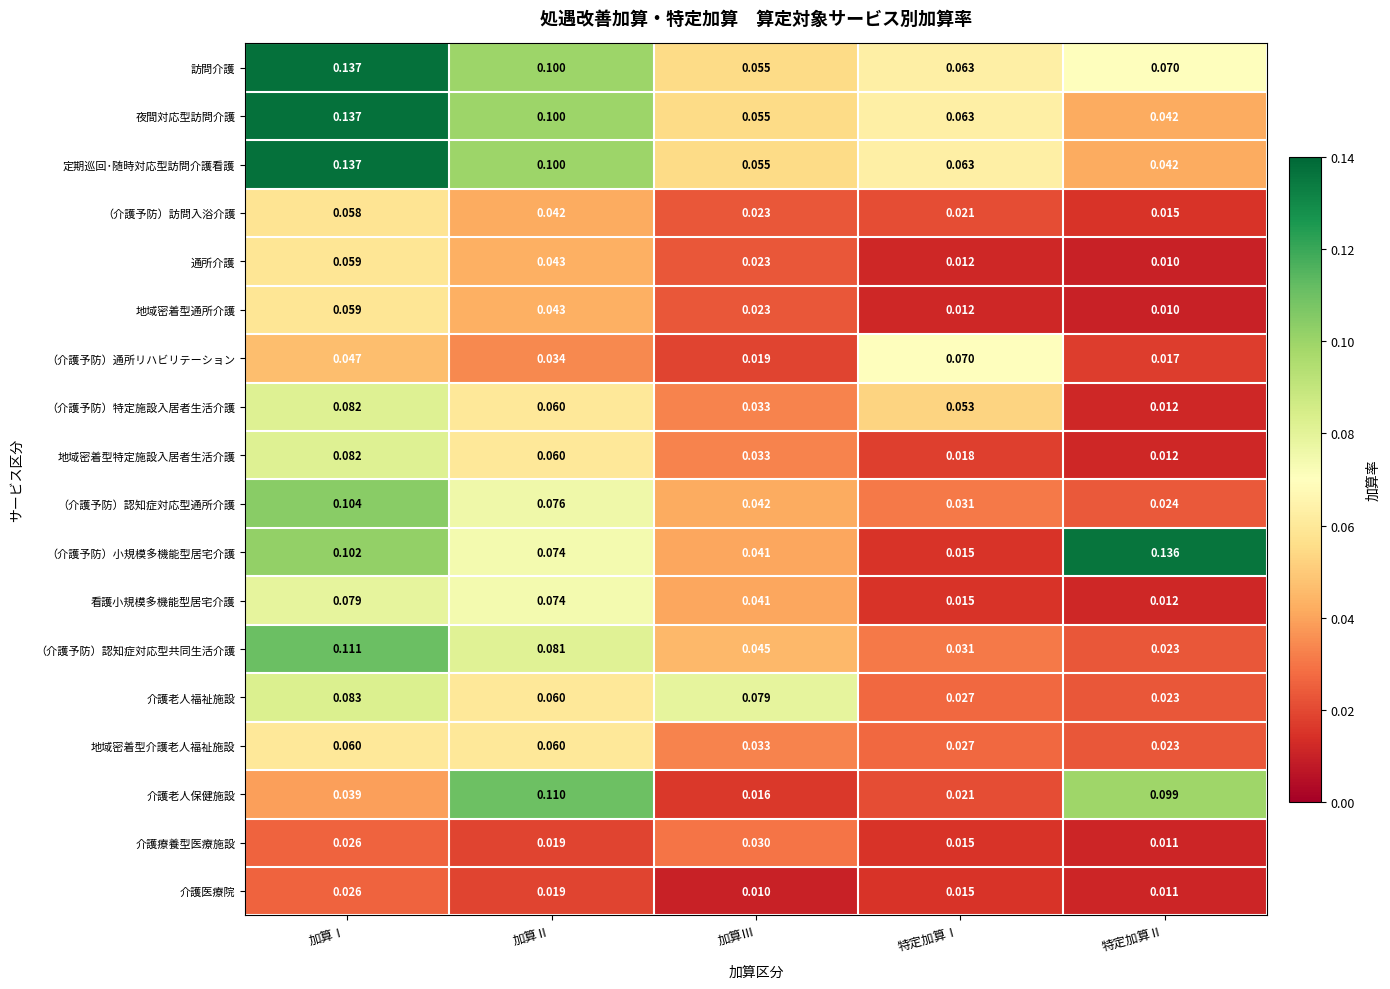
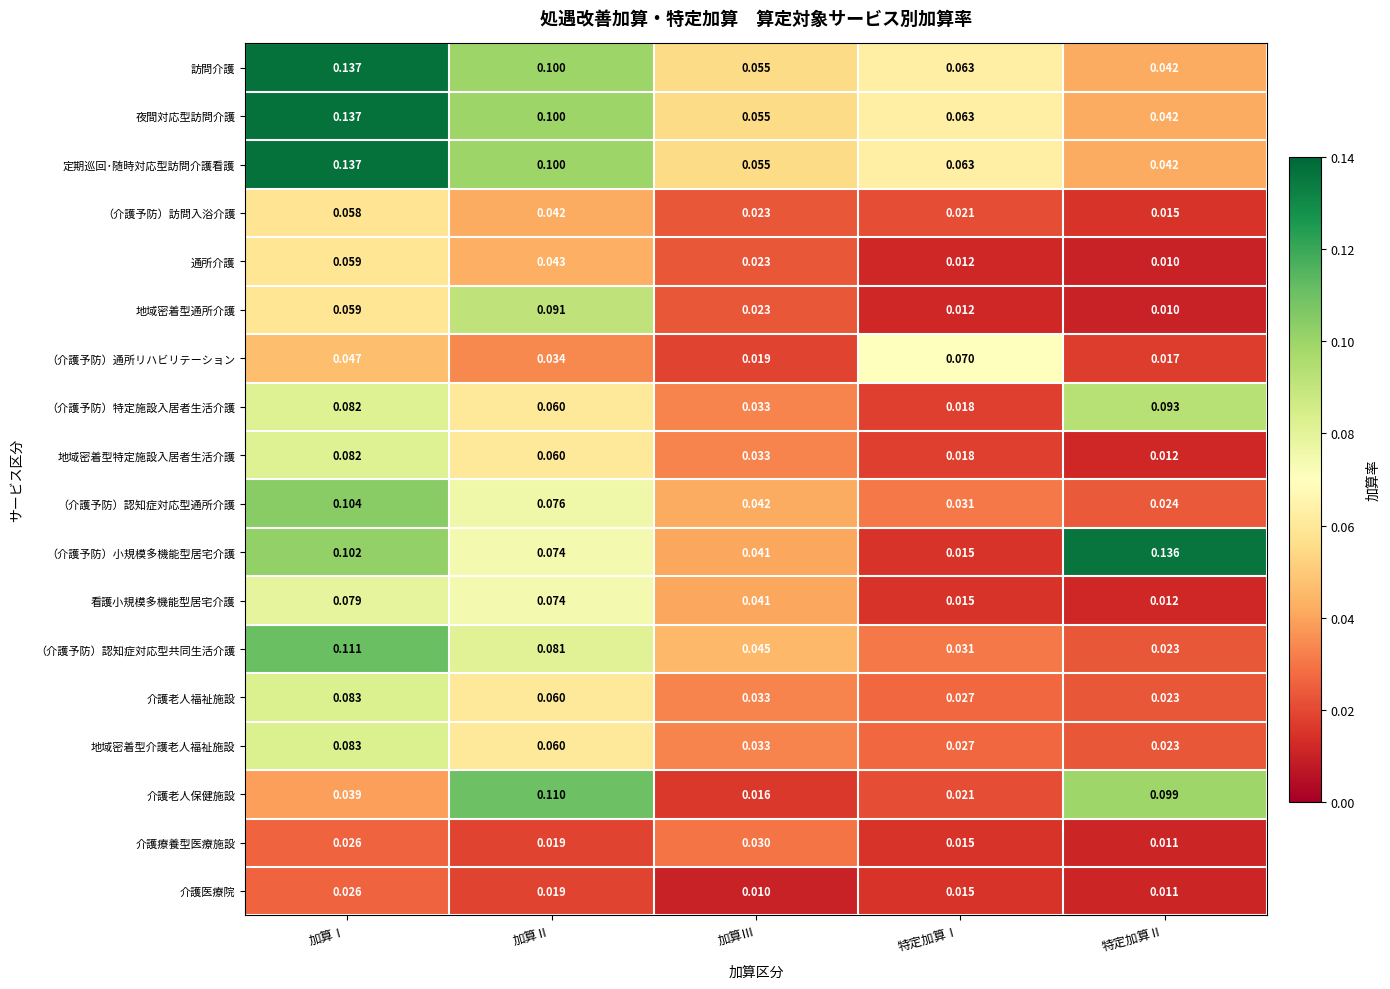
  {
    "訪問介護": {
      "加算Ⅰ": 0.137,
      "加算Ⅱ": 0.100,
      "加算Ⅲ": 0.055,
      "特定加算Ⅰ": 0.063,
-     "特定加算Ⅱ": 0.070
+     "特定加算Ⅱ": 0.042
    },
    "夜間対応型訪問介護": {
      "加算Ⅰ": 0.137,
      "加算Ⅱ": 0.100,
      "加算Ⅲ": 0.055,
      "特定加算Ⅰ": 0.063,
      "特定加算Ⅱ": 0.042
    },
    "定期巡回･随時対応型訪問介護看護": {
      "加算Ⅰ": 0.137,
      "加算Ⅱ": 0.100,
      "加算Ⅲ": 0.055,
      "特定加算Ⅰ": 0.063,
      "特定加算Ⅱ": 0.042
    },
    "（介護予防）訪問入浴介護": {
      "加算Ⅰ": 0.058,
      "加算Ⅱ": 0.042,
      "加算Ⅲ": 0.023,
      "特定加算Ⅰ": 0.021,
      "特定加算Ⅱ": 0.015
    },
    "通所介護": {
      "加算Ⅰ": 0.059,
      "加算Ⅱ": 0.043,
      "加算Ⅲ": 0.023,
      "特定加算Ⅰ": 0.012,
      "特定加算Ⅱ": 0.010
    },
    "地域密着型通所介護": {
      "加算Ⅰ": 0.059,
-     "加算Ⅱ": 0.043,
+     "加算Ⅱ": 0.091,
      "加算Ⅲ": 0.023,
      "特定加算Ⅰ": 0.012,
      "特定加算Ⅱ": 0.010
    },
    "（介護予防）通所リハビリテーション": {
      "加算Ⅰ": 0.047,
      "加算Ⅱ": 0.034,
      "加算Ⅲ": 0.019,
      "特定加算Ⅰ": 0.070,
      "特定加算Ⅱ": 0.017
    },
    "（介護予防）特定施設入居者生活介護": {
      "加算Ⅰ": 0.082,
      "加算Ⅱ": 0.060,
      "加算Ⅲ": 0.033,
-     "特定加算Ⅰ": 0.053,
-     "特定加算Ⅱ": 0.012
+     "特定加算Ⅰ": 0.018,
+     "特定加算Ⅱ": 0.093
    },
    "地域密着型特定施設入居者生活介護": {
      "加算Ⅰ": 0.082,
      "加算Ⅱ": 0.060,
      "加算Ⅲ": 0.033,
      "特定加算Ⅰ": 0.018,
      "特定加算Ⅱ": 0.012
    },
    "（介護予防）認知症対応型通所介護": {
      "加算Ⅰ": 0.104,
      "加算Ⅱ": 0.076,
      "加算Ⅲ": 0.042,
      "特定加算Ⅰ": 0.031,
      "特定加算Ⅱ": 0.024
    },
    "（介護予防）小規模多機能型居宅介護": {
      "加算Ⅰ": 0.102,
      "加算Ⅱ": 0.074,
      "加算Ⅲ": 0.041,
      "特定加算Ⅰ": 0.015,
      "特定加算Ⅱ": 0.136
    },
    "看護小規模多機能型居宅介護": {
      "加算Ⅰ": 0.079,
      "加算Ⅱ": 0.074,
      "加算Ⅲ": 0.041,
      "特定加算Ⅰ": 0.015,
      "特定加算Ⅱ": 0.012
    },
    "（介護予防）認知症対応型共同生活介護": {
      "加算Ⅰ": 0.111,
      "加算Ⅱ": 0.081,
      "加算Ⅲ": 0.045,
      "特定加算Ⅰ": 0.031,
      "特定加算Ⅱ": 0.023
    },
    "介護老人福祉施設": {
      "加算Ⅰ": 0.083,
      "加算Ⅱ": 0.060,
-     "加算Ⅲ": 0.079,
+     "加算Ⅲ": 0.033,
      "特定加算Ⅰ": 0.027,
      "特定加算Ⅱ": 0.023
    },
    "地域密着型介護老人福祉施設": {
-     "加算Ⅰ": 0.060,
+     "加算Ⅰ": 0.083,
      "加算Ⅱ": 0.060,
      "加算Ⅲ": 0.033,
      "特定加算Ⅰ": 0.027,
      "特定加算Ⅱ": 0.023
    },
    "介護老人保健施設": {
      "加算Ⅰ": 0.039,
      "加算Ⅱ": 0.110,
      "加算Ⅲ": 0.016,
      "特定加算Ⅰ": 0.021,
      "特定加算Ⅱ": 0.099
    },
    "介護療養型医療施設": {
      "加算Ⅰ": 0.026,
      "加算Ⅱ": 0.019,
      "加算Ⅲ": 0.030,
      "特定加算Ⅰ": 0.015,
      "特定加算Ⅱ": 0.011
    },
    "介護医療院": {
      "加算Ⅰ": 0.026,
      "加算Ⅱ": 0.019,
      "加算Ⅲ": 0.010,
      "特定加算Ⅰ": 0.015,
      "特定加算Ⅱ": 0.011
    }
  }
